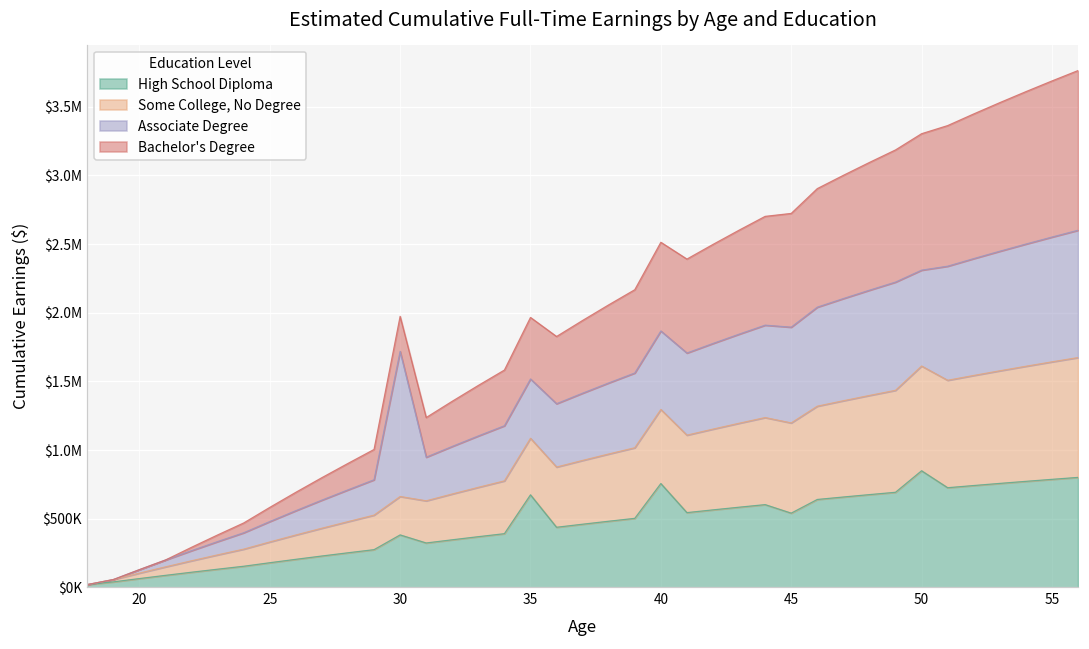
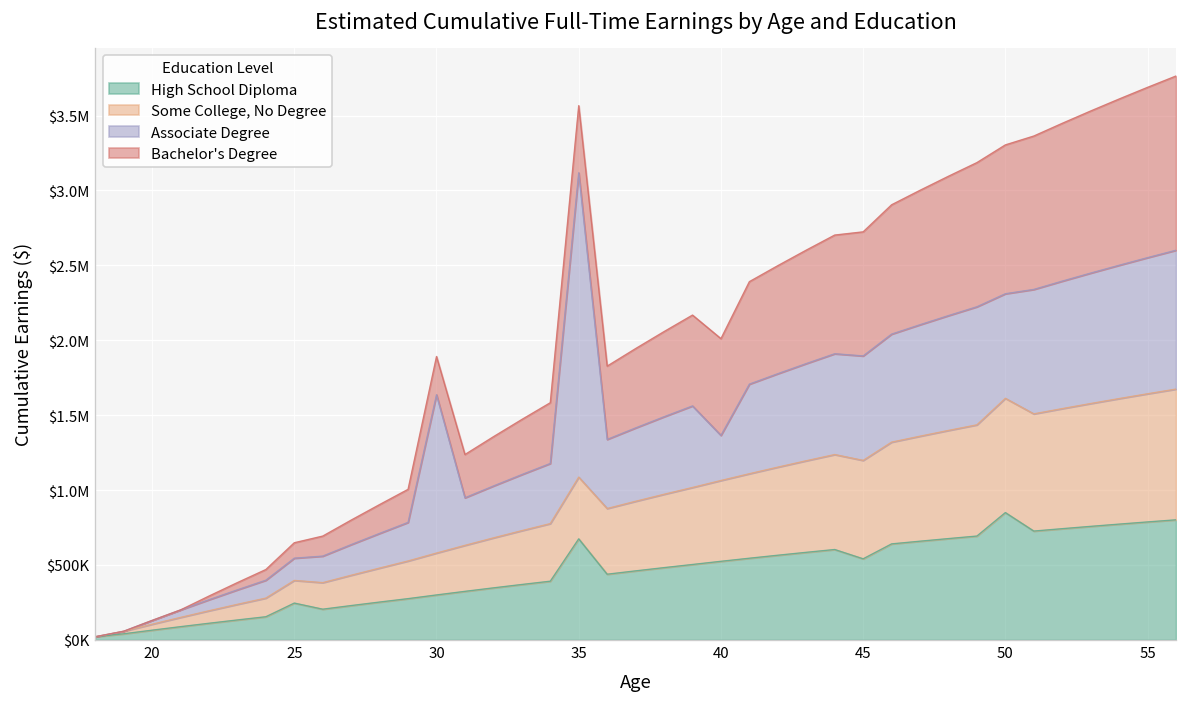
  {
    "High School Diploma": {
      "20": "$60000",
-     "25": "$180000",
-     "30": "$380000",
+     "25": "$250000",
+     "30": "$300000",
      "35": "$670000",
-     "40": "$760000",
+     "40": "$520000",
      "45": "$540000",
      "50": "$850000",
      "55": "$790000"
    },
    "Associate Degree": {
      "25": "$150000",
      "30": "$1060000",
-     "35": "$430000",
-     "40": "$570000",
+     "35": "$2030000",
+     "40": "$300000",
      "45": "$700000",
      "50": "$700000",
      "55": "$910000"
    }
  }
